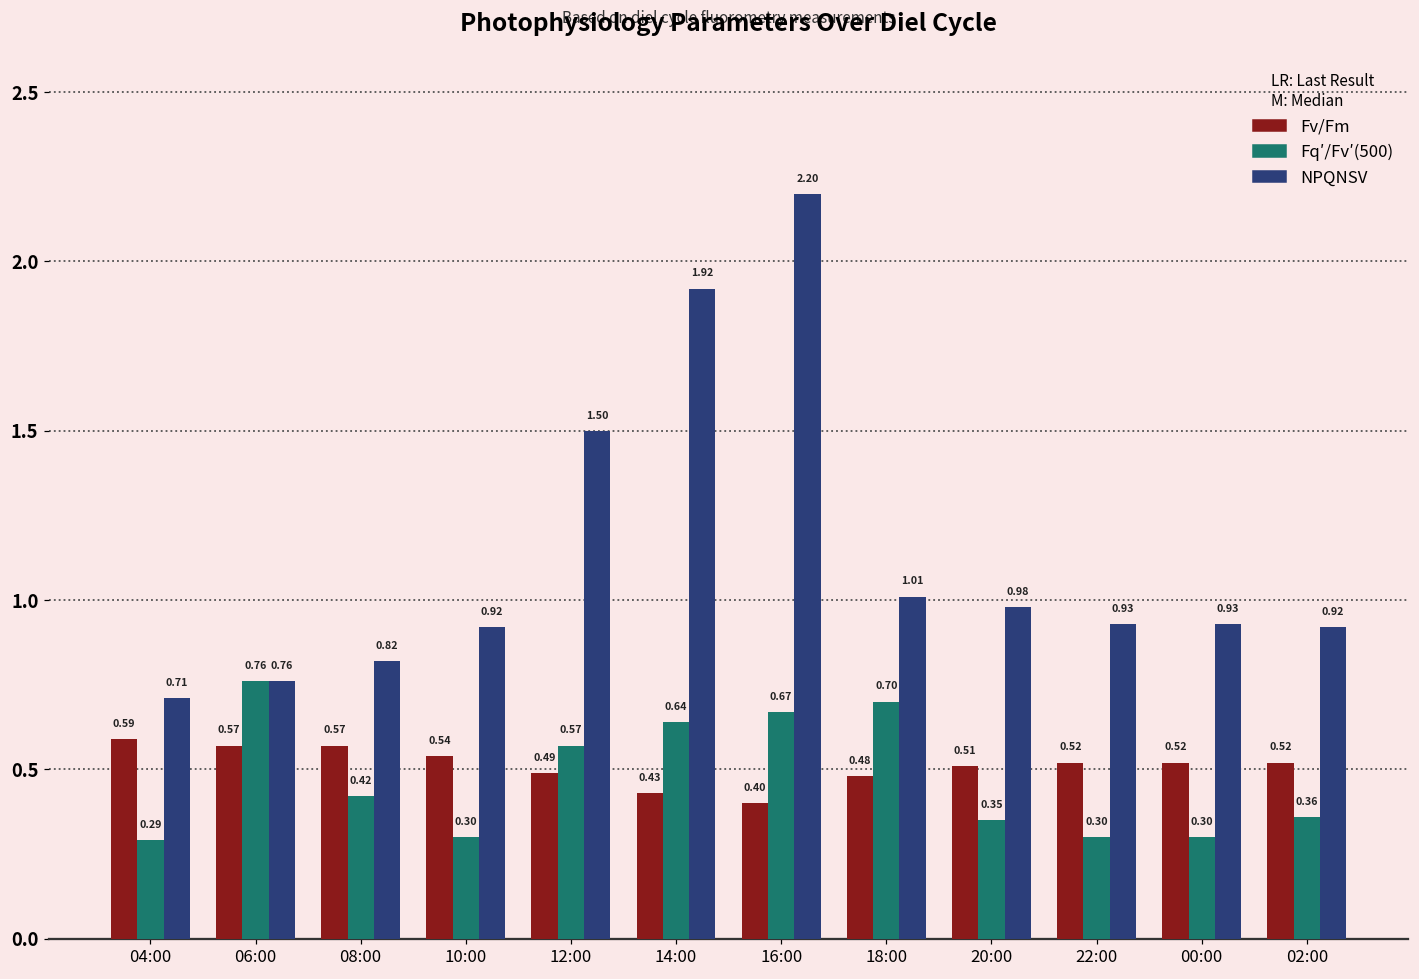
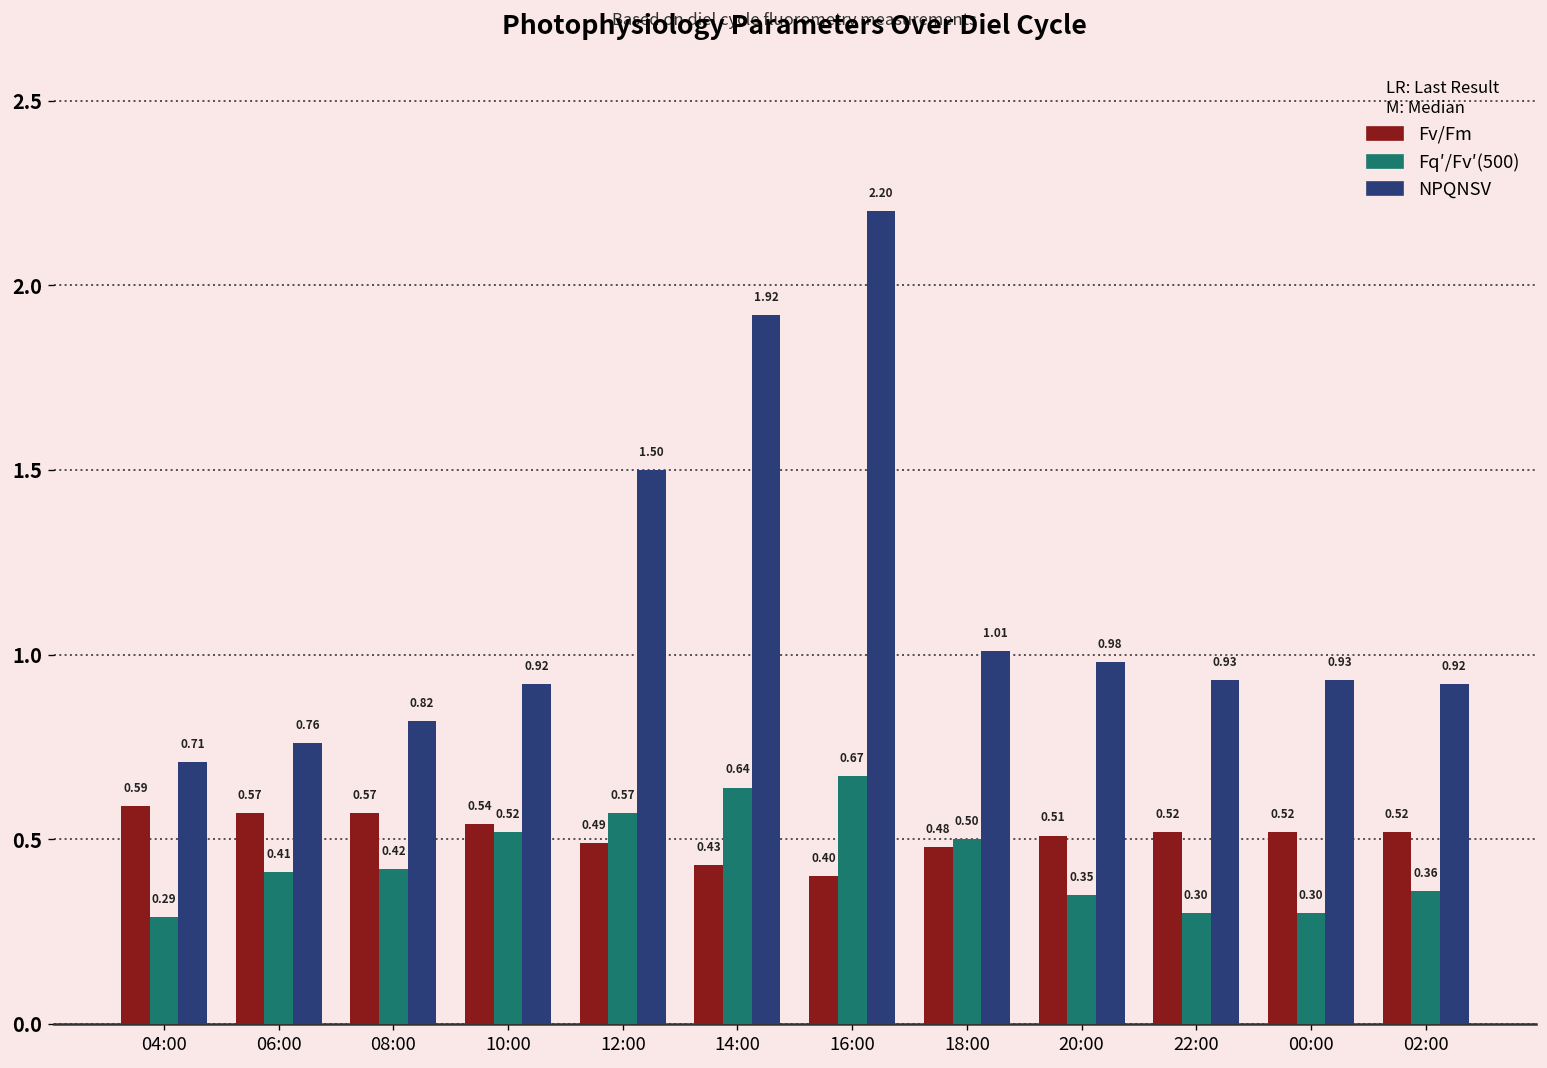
  {
    "Fv/Fm": {
      "04:00": 0.59,
      "06:00": 0.57,
      "08:00": 0.57,
      "10:00": 0.54,
      "12:00": 0.49,
      "14:00": 0.43,
      "16:00": 0.40,
      "18:00": 0.48,
      "20:00": 0.51,
      "22:00": 0.52,
      "00:00": 0.52,
      "02:00": 0.52
    },
    "Fq′/Fv′(500)": {
      "04:00": 0.29,
-     "06:00": 0.76,
+     "06:00": 0.41,
      "08:00": 0.42,
-     "10:00": 0.30,
+     "10:00": 0.52,
      "12:00": 0.57,
      "14:00": 0.64,
      "16:00": 0.67,
-     "18:00": 0.70,
+     "18:00": 0.50,
      "20:00": 0.35,
      "22:00": 0.30,
      "00:00": 0.30,
      "02:00": 0.36
    },
    "NPQNSV": {
      "04:00": 0.71,
      "06:00": 0.76,
      "08:00": 0.82,
      "10:00": 0.92,
      "12:00": 1.50,
      "14:00": 1.92,
      "16:00": 2.20,
      "18:00": 1.01,
      "20:00": 0.98,
      "22:00": 0.93,
      "00:00": 0.93,
      "02:00": 0.92
    }
  }
